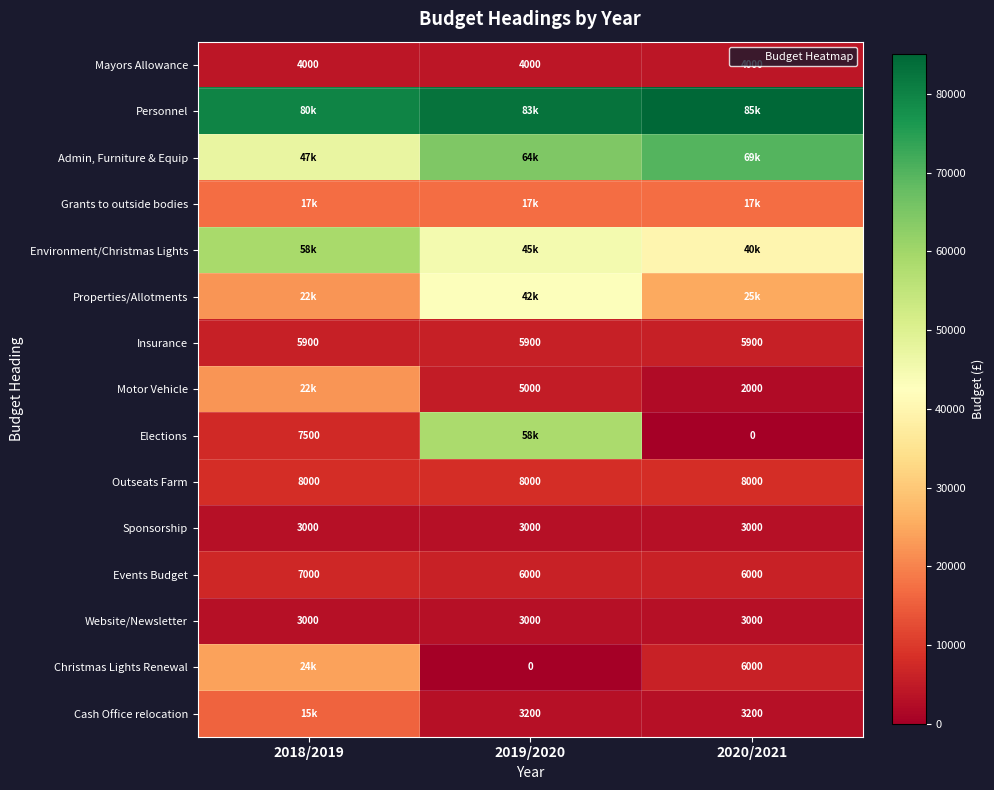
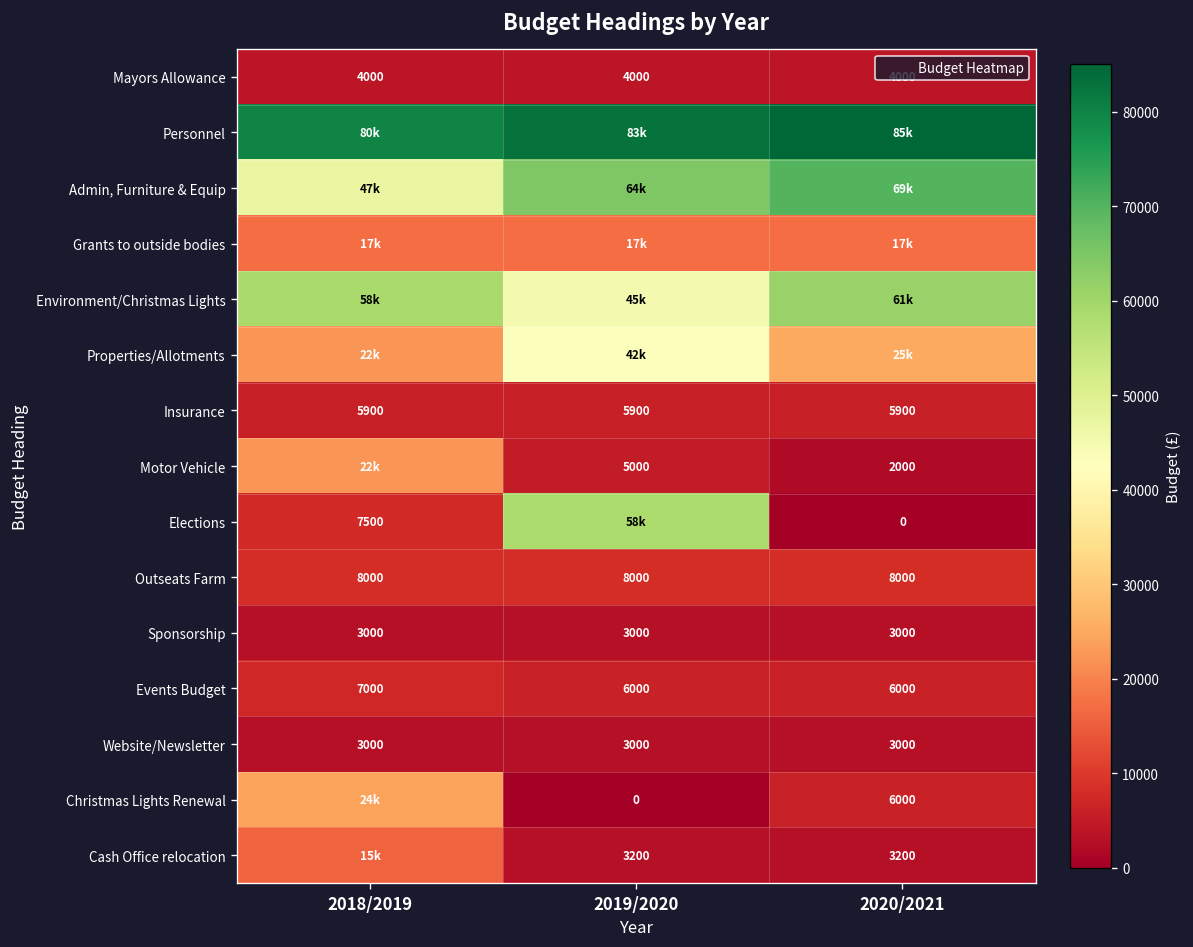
  {
    "Mayors Allowance": {
      "2018/2019": "4000",
      "2019/2020": "4000"
    },
    "Personnel": {
      "2018/2019": "80k",
      "2019/2020": "83k",
      "2020/2021": "85k"
    },
    "Admin, Furniture & Equip": {
      "2018/2019": "47k",
      "2019/2020": "64k",
      "2020/2021": "69k"
    },
    "Grants to outside bodies": {
      "2018/2019": "17k",
      "2019/2020": "17k",
      "2020/2021": "17k"
    },
    "Environment/Christmas Lights": {
      "2018/2019": "58k",
      "2019/2020": "45k",
-     "2020/2021": "40k"
+     "2020/2021": "61k"
    },
    "Properties/Allotments": {
      "2018/2019": "22k",
      "2019/2020": "42k",
      "2020/2021": "25k"
    },
    "Insurance": {
      "2018/2019": "5900",
      "2019/2020": "5900",
      "2020/2021": "5900"
    },
    "Motor Vehicle": {
      "2018/2019": "22k",
      "2019/2020": "5000",
      "2020/2021": "2000"
    },
    "Elections": {
      "2018/2019": "7500",
      "2019/2020": "58k",
      "2020/2021": "0"
    },
    "Outseats Farm": {
      "2018/2019": "8000",
      "2019/2020": "8000",
      "2020/2021": "8000"
    },
    "Sponsorship": {
      "2018/2019": "3000",
      "2019/2020": "3000",
      "2020/2021": "3000"
    },
    "Events Budget": {
      "2018/2019": "7000",
      "2019/2020": "6000",
      "2020/2021": "6000"
    },
    "Website/Newsletter": {
      "2018/2019": "3000",
      "2019/2020": "3000",
      "2020/2021": "3000"
    },
    "Christmas Lights Renewal": {
      "2018/2019": "24k",
      "2019/2020": "0",
      "2020/2021": "6000"
    },
    "Cash Office relocation": {
      "2018/2019": "15k",
      "2019/2020": "3200",
      "2020/2021": "3200"
    }
  }
